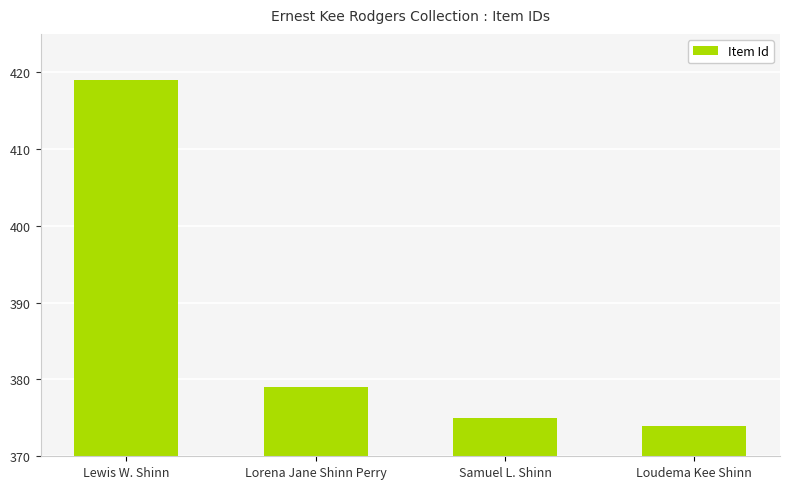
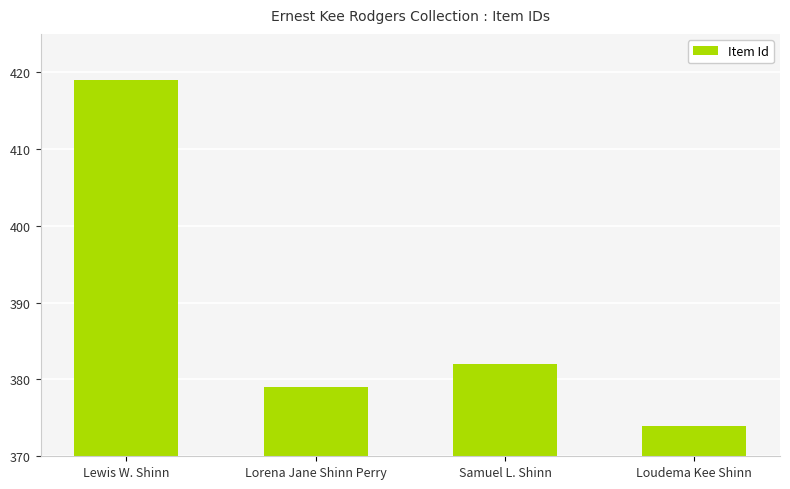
  {
    "Lewis W. Shinn": 419,
    "Lorena Jane Shinn Perry": 379,
-   "Samuel L. Shinn": 375,
+   "Samuel L. Shinn": 382,
    "Loudema Kee Shinn": 374
  }
